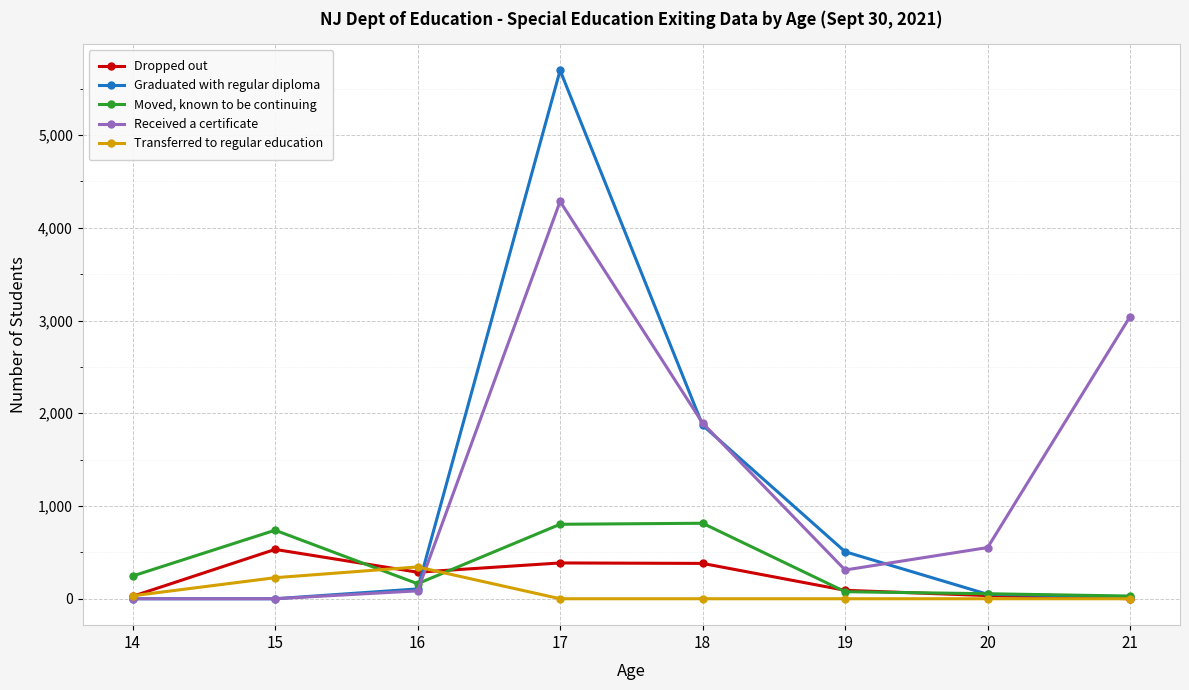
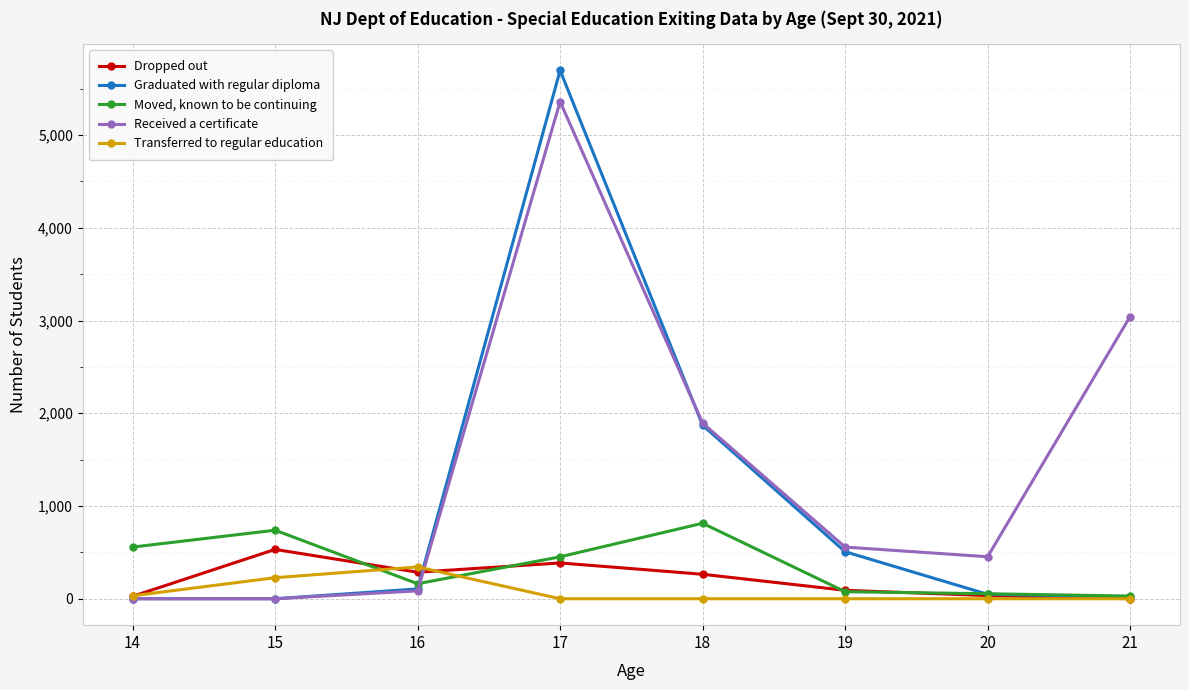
  {
    "Dropped out": {
      "15": "500",
      "16": "300",
      "17": "400",
-     "18": "400"
+     "18": "300"
    },
    "Graduated with regular diploma": {
      "17": "5,700",
      "19": "500"
    },
    "Moved, known to be continuing": {
-     "14": "200",
+     "14": "600",
      "15": "700",
      "16": "200",
-     "17": "800",
+     "17": "500",
      "18": "800"
    },
    "Received a certificate": {
-     "17": "4,300",
-     "19": "300",
-     "20": "600",
+     "17": "5,400",
+     "19": "600",
+     "20": "500",
      "21": "3,000"
    },
    "Transferred to regular education": {
      "15": "200",
      "16": "300",
      "17": "0",
      "18": "0",
      "19": "0",
      "20": "0"
    }
  }
